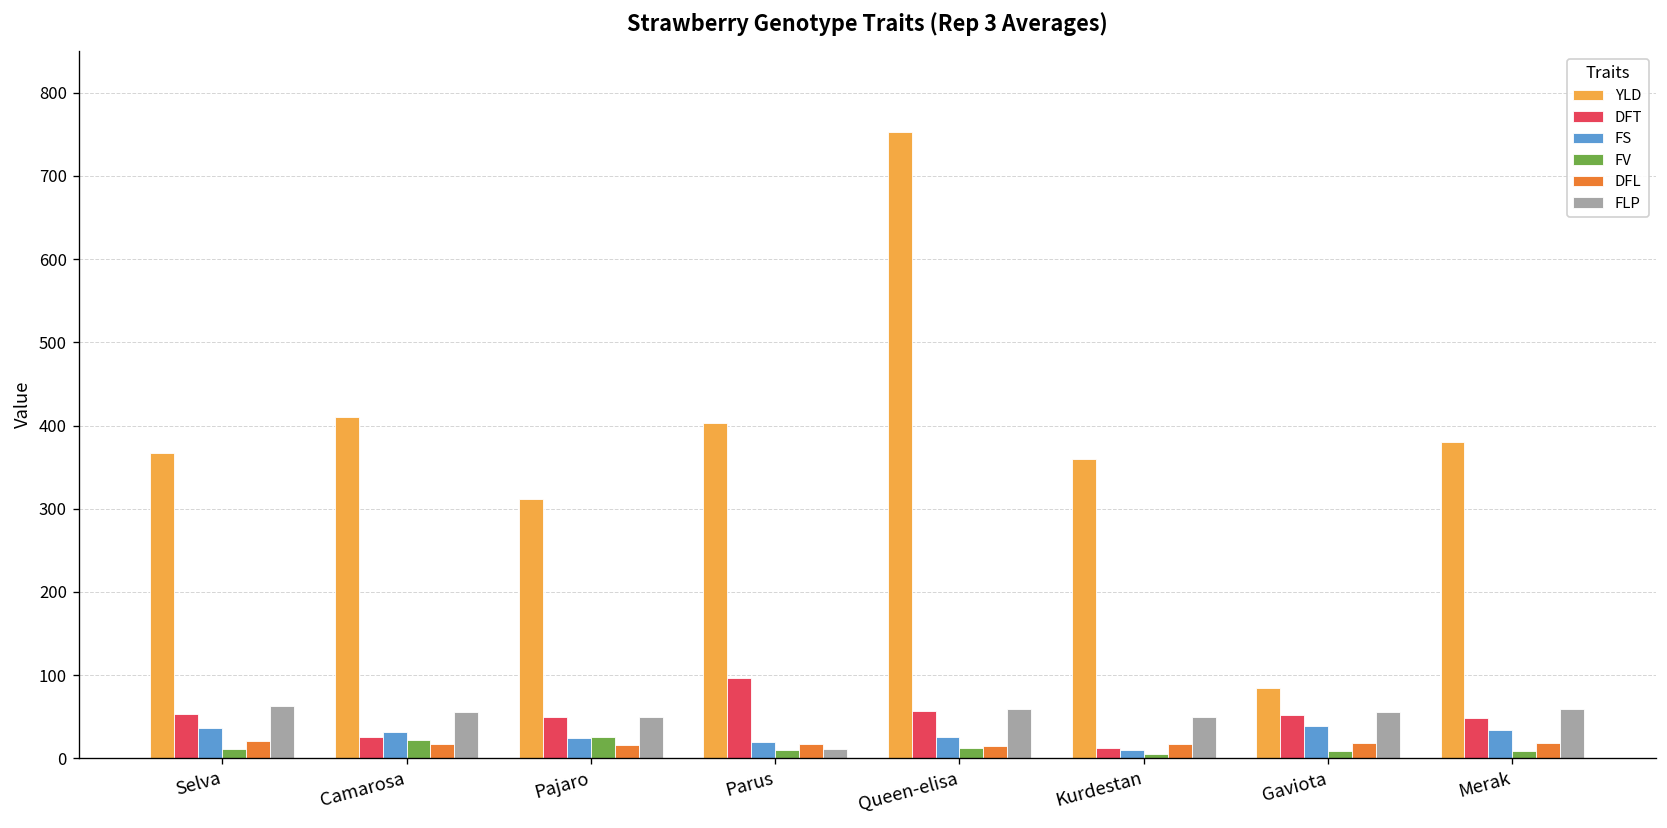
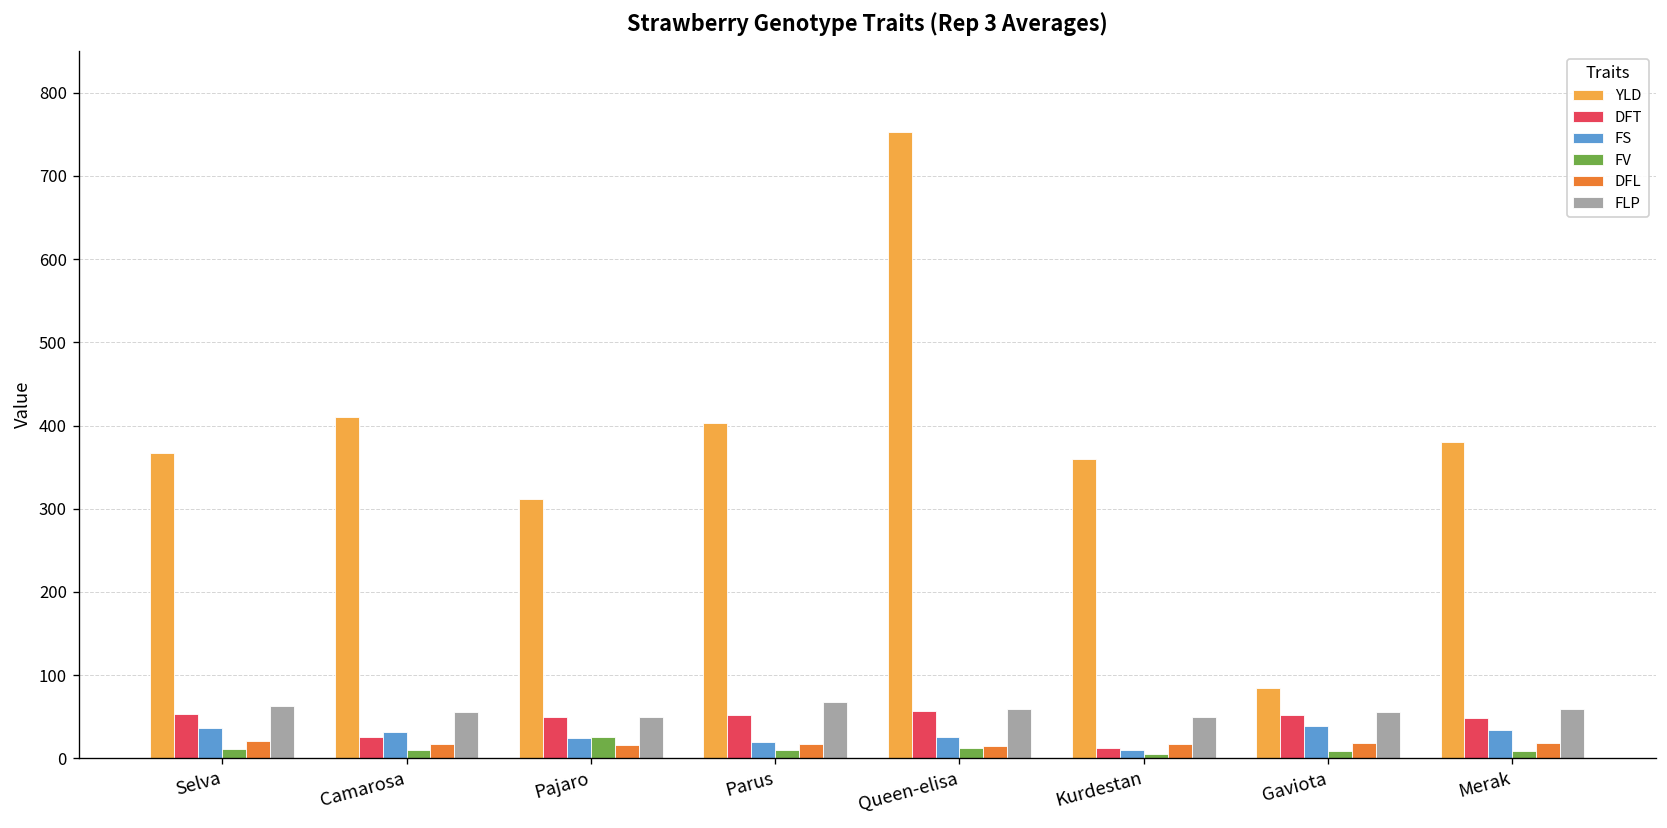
  {
    "DFT": {
      "Selva": 50,
      "Camarosa": 30,
      "Pajaro": 50,
-     "Parus": 100,
+     "Parus": 50,
      "Queen-elisa": 60,
      "Kurdestan": 10,
      "Gaviota": 50,
      "Merak": 50
    },
    "FS": {
      "Selva": 40,
      "Camarosa": 30,
      "Pajaro": 20,
      "Parus": 20,
      "Queen-elisa": 30,
      "Kurdestan": 10,
      "Gaviota": 40,
      "Merak": 30
    },
    "FV": {
      "Selva": 10,
-     "Camarosa": 20,
+     "Camarosa": 10,
      "Pajaro": 30,
      "Parus": 10,
      "Queen-elisa": 10,
      "Kurdestan": 10,
      "Gaviota": 10,
      "Merak": 10
    },
    "FLP": {
      "Selva": 60,
      "Camarosa": 60,
      "Pajaro": 50,
-     "Parus": 10,
+     "Parus": 70,
      "Queen-elisa": 60,
      "Kurdestan": 50,
      "Gaviota": 60,
      "Merak": 60
    }
  }
